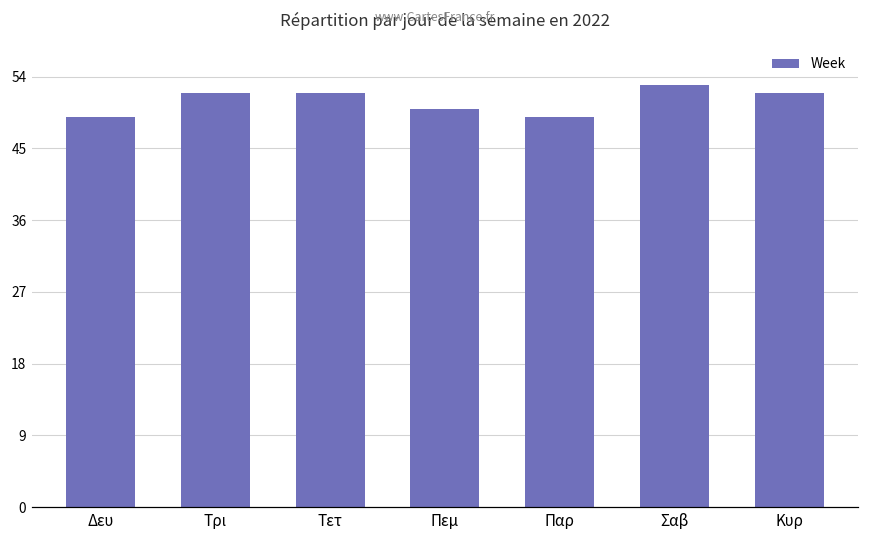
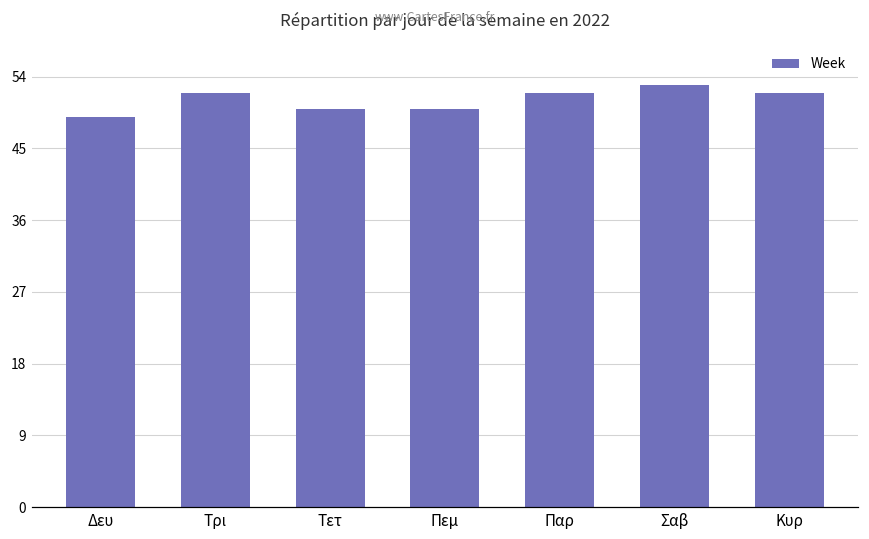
  {
    "Δευ": 49,
    "Τρι": 52,
-   "Τετ": 52,
+   "Τετ": 50,
    "Πεμ": 50,
-   "Παρ": 49,
+   "Παρ": 52,
    "Σαβ": 53,
    "Κυρ": 52
  }
